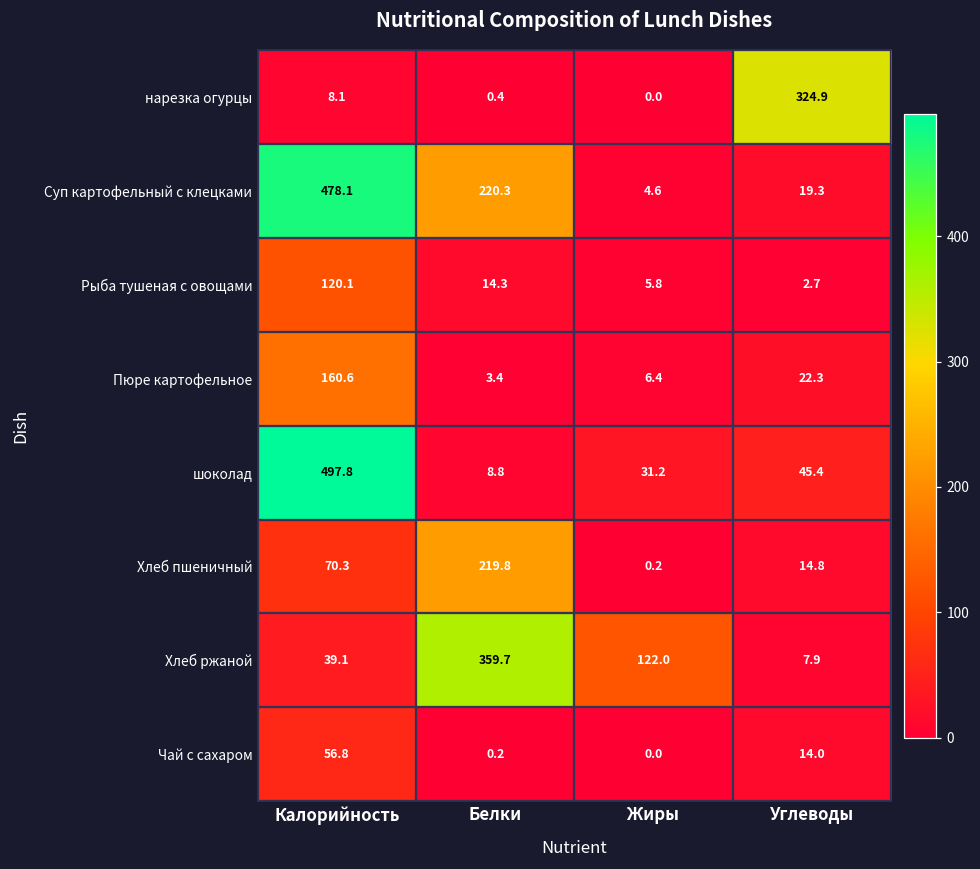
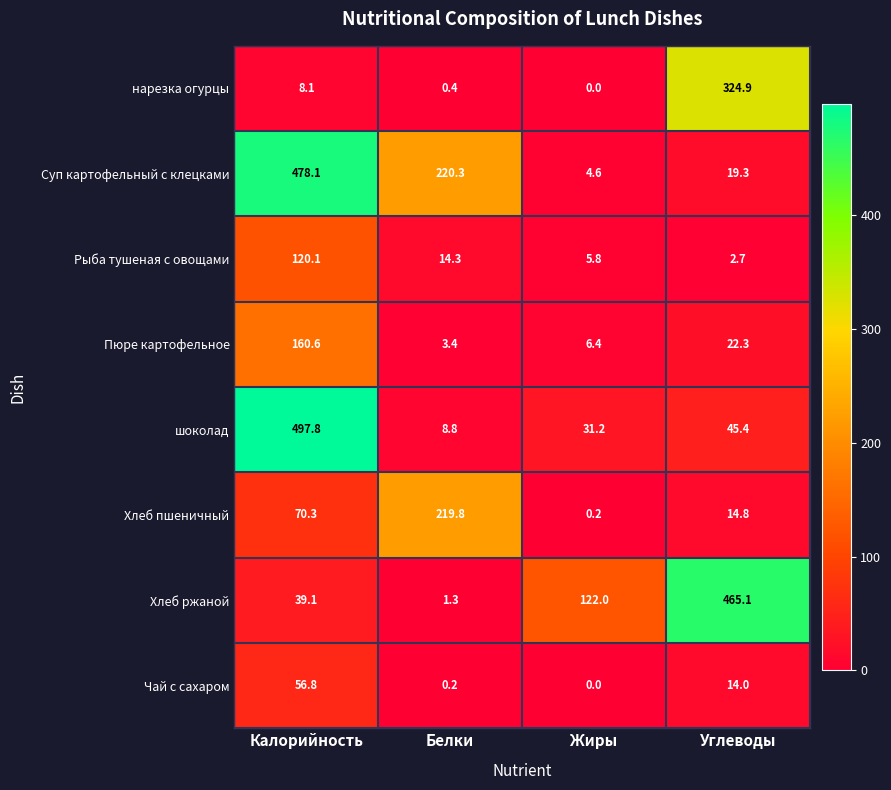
  {
    "нарезка огурцы": {
      "Калорийность": 8.1,
      "Белки": 0.4,
      "Жиры": 0.0,
      "Углеводы": 324.9
    },
    "Суп картофельный с клецками": {
      "Калорийность": 478.1,
      "Белки": 220.3,
      "Жиры": 4.6,
      "Углеводы": 19.3
    },
    "Рыба тушеная с овощами": {
      "Калорийность": 120.1,
      "Белки": 14.3,
      "Жиры": 5.8,
      "Углеводы": 2.7
    },
    "Пюре картофельное": {
      "Калорийность": 160.6,
      "Белки": 3.4,
      "Жиры": 6.4,
      "Углеводы": 22.3
    },
    "шоколад": {
      "Калорийность": 497.8,
      "Белки": 8.8,
      "Жиры": 31.2,
      "Углеводы": 45.4
    },
    "Хлеб пшеничный": {
      "Калорийность": 70.3,
      "Белки": 219.8,
      "Жиры": 0.2,
      "Углеводы": 14.8
    },
    "Хлеб ржаной": {
      "Калорийность": 39.1,
-     "Белки": 359.7,
+     "Белки": 1.3,
      "Жиры": 122.0,
-     "Углеводы": 7.9
+     "Углеводы": 465.1
    },
    "Чай с сахаром": {
      "Калорийность": 56.8,
      "Белки": 0.2,
      "Жиры": 0.0,
      "Углеводы": 14.0
    }
  }
